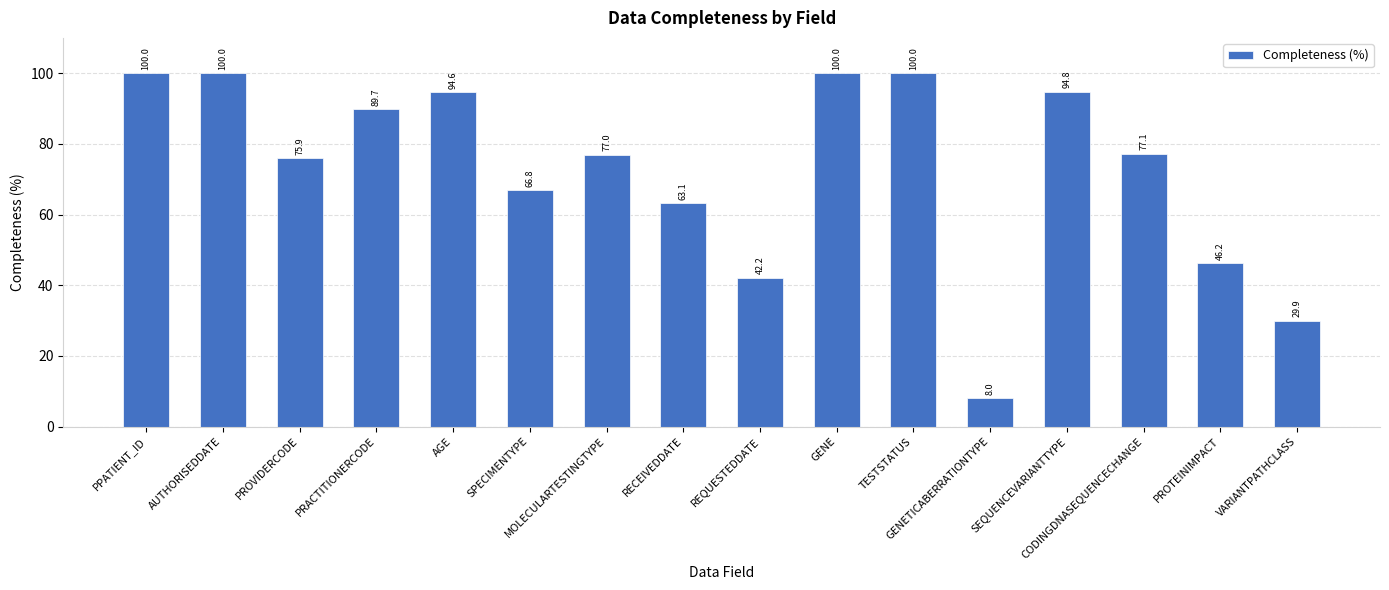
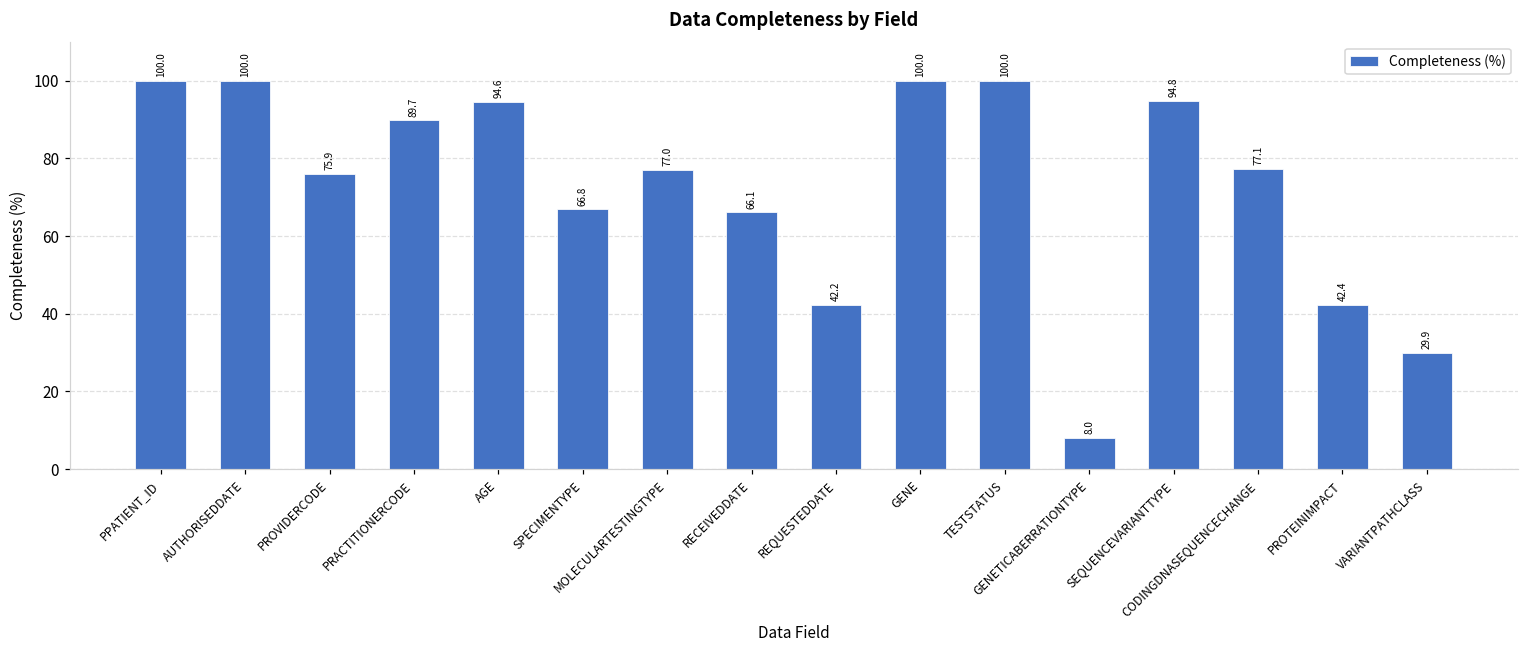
  {
    "PPATIENT_ID": 100.0,
    "AUTHORISEDDATE": 100.0,
    "PROVIDERCODE": 75.9,
    "PRACTITIONERCODE": 89.7,
    "AGE": 94.6,
    "SPECIMENTYPE": 66.8,
    "MOLECULARTESTINGTYPE": 77.0,
-   "RECEIVEDDATE": 63.1,
+   "RECEIVEDDATE": 66.1,
    "REQUESTEDDATE": 42.2,
    "GENE": 100.0,
    "TESTSTATUS": 100.0,
    "GENETICABERRATIONTYPE": 8.0,
    "SEQUENCEVARIANTTYPE": 94.8,
    "CODINGDNASEQUENCECHANGE": 77.1,
-   "PROTEINIMPACT": 46.2,
+   "PROTEINIMPACT": 42.4,
    "VARIANTPATHCLASS": 29.9
  }
